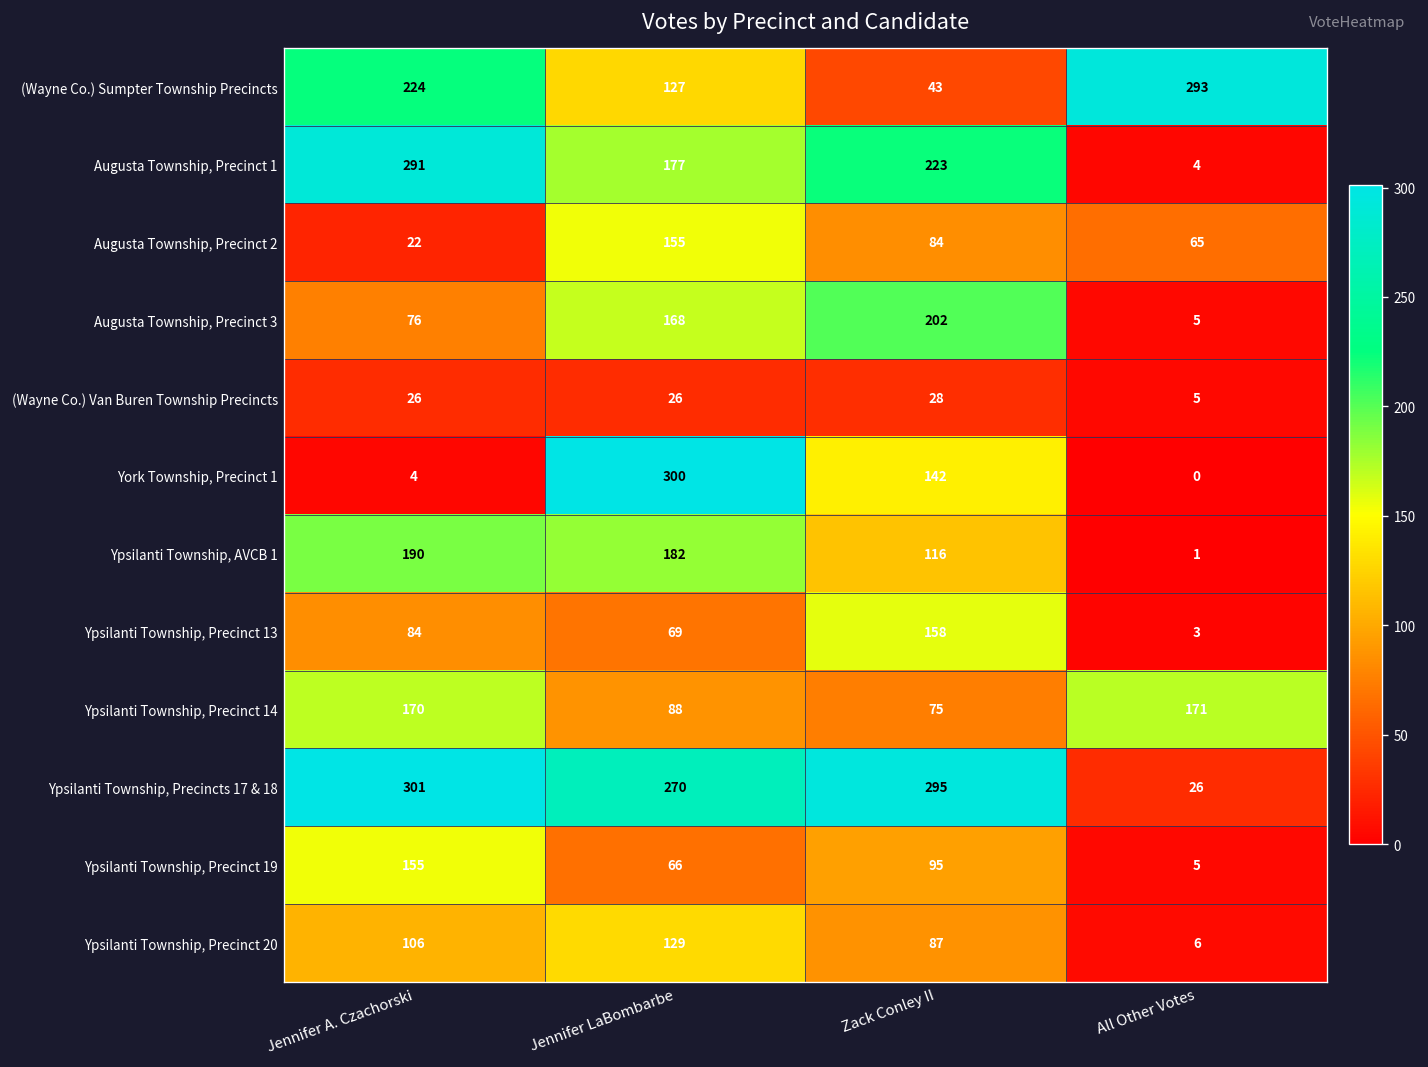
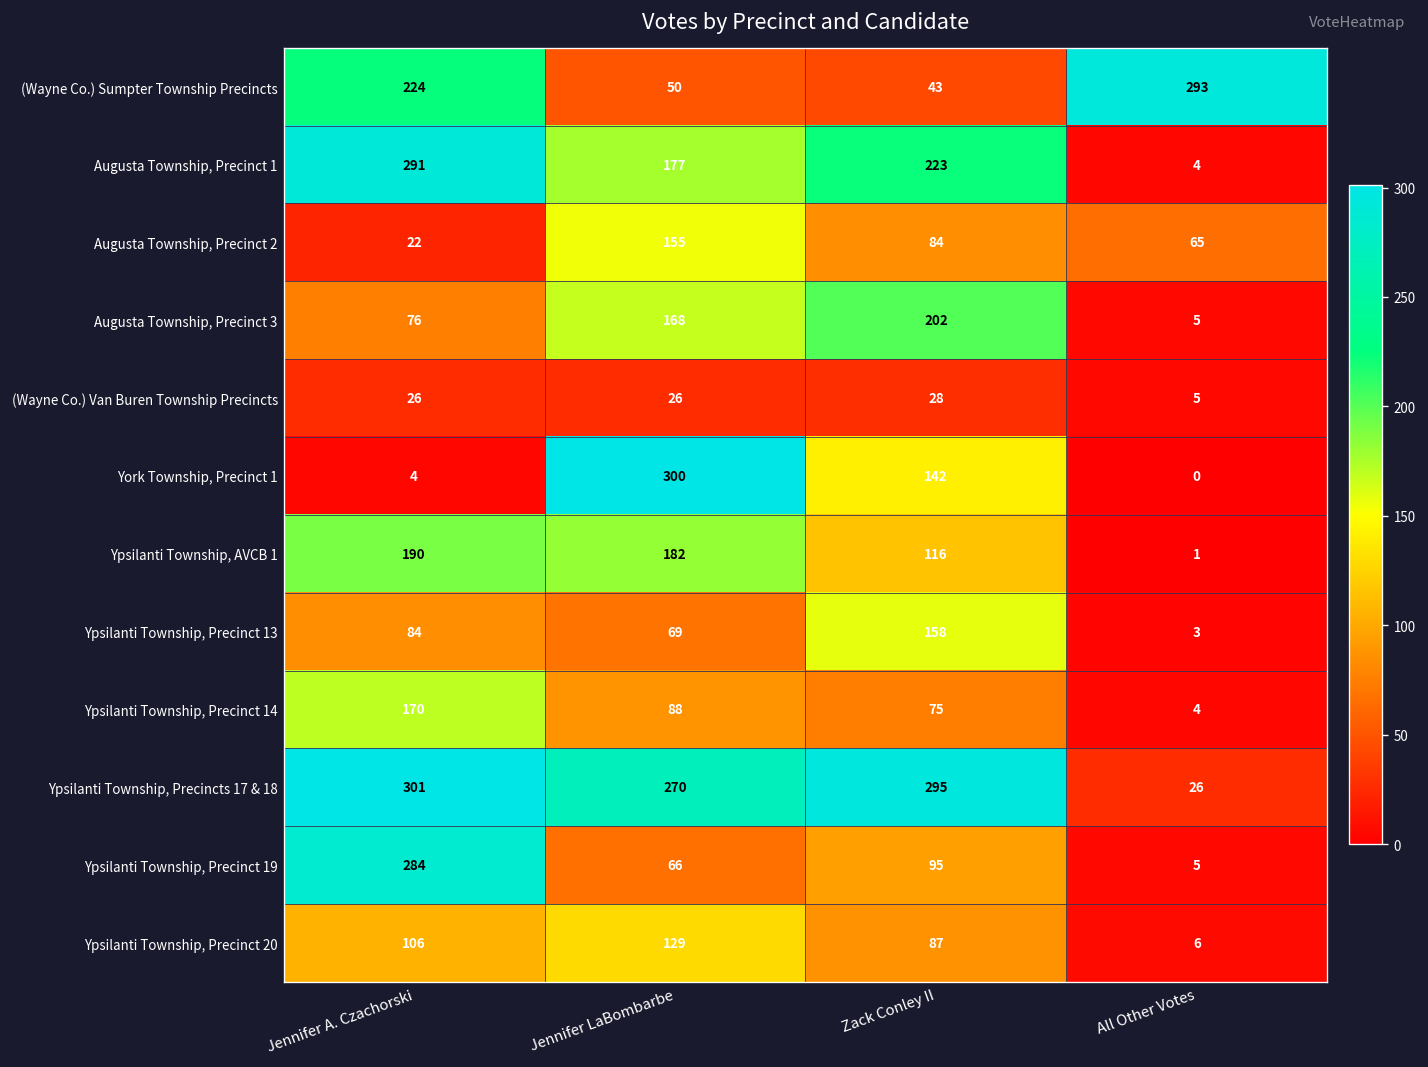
  {
    "(Wayne Co.) Sumpter Township Precincts": {
      "Jennifer A. Czachorski": 224,
-     "Jennifer LaBombarbe": 127,
+     "Jennifer LaBombarbe": 50,
      "Zack Conley II": 43,
      "All Other Votes": 293
    },
    "Augusta Township, Precinct 1": {
      "Jennifer A. Czachorski": 291,
      "Jennifer LaBombarbe": 177,
      "Zack Conley II": 223,
      "All Other Votes": 4
    },
    "Augusta Township, Precinct 2": {
      "Jennifer A. Czachorski": 22,
      "Jennifer LaBombarbe": 155,
      "Zack Conley II": 84,
      "All Other Votes": 65
    },
    "Augusta Township, Precinct 3": {
      "Jennifer A. Czachorski": 76,
      "Jennifer LaBombarbe": 168,
      "Zack Conley II": 202,
      "All Other Votes": 5
    },
    "(Wayne Co.) Van Buren Township Precincts": {
      "Jennifer A. Czachorski": 26,
      "Jennifer LaBombarbe": 26,
      "Zack Conley II": 28,
      "All Other Votes": 5
    },
    "York Township, Precinct 1": {
      "Jennifer A. Czachorski": 4,
      "Jennifer LaBombarbe": 300,
      "Zack Conley II": 142,
      "All Other Votes": 0
    },
    "Ypsilanti Township, AVCB 1": {
      "Jennifer A. Czachorski": 190,
      "Jennifer LaBombarbe": 182,
      "Zack Conley II": 116,
      "All Other Votes": 1
    },
    "Ypsilanti Township, Precinct 13": {
      "Jennifer A. Czachorski": 84,
      "Jennifer LaBombarbe": 69,
      "Zack Conley II": 158,
      "All Other Votes": 3
    },
    "Ypsilanti Township, Precinct 14": {
      "Jennifer A. Czachorski": 170,
      "Jennifer LaBombarbe": 88,
      "Zack Conley II": 75,
-     "All Other Votes": 171
+     "All Other Votes": 4
    },
    "Ypsilanti Township, Precincts 17 & 18": {
      "Jennifer A. Czachorski": 301,
      "Jennifer LaBombarbe": 270,
      "Zack Conley II": 295,
      "All Other Votes": 26
    },
    "Ypsilanti Township, Precinct 19": {
-     "Jennifer A. Czachorski": 155,
+     "Jennifer A. Czachorski": 284,
      "Jennifer LaBombarbe": 66,
      "Zack Conley II": 95,
      "All Other Votes": 5
    },
    "Ypsilanti Township, Precinct 20": {
      "Jennifer A. Czachorski": 106,
      "Jennifer LaBombarbe": 129,
      "Zack Conley II": 87,
      "All Other Votes": 6
    }
  }
